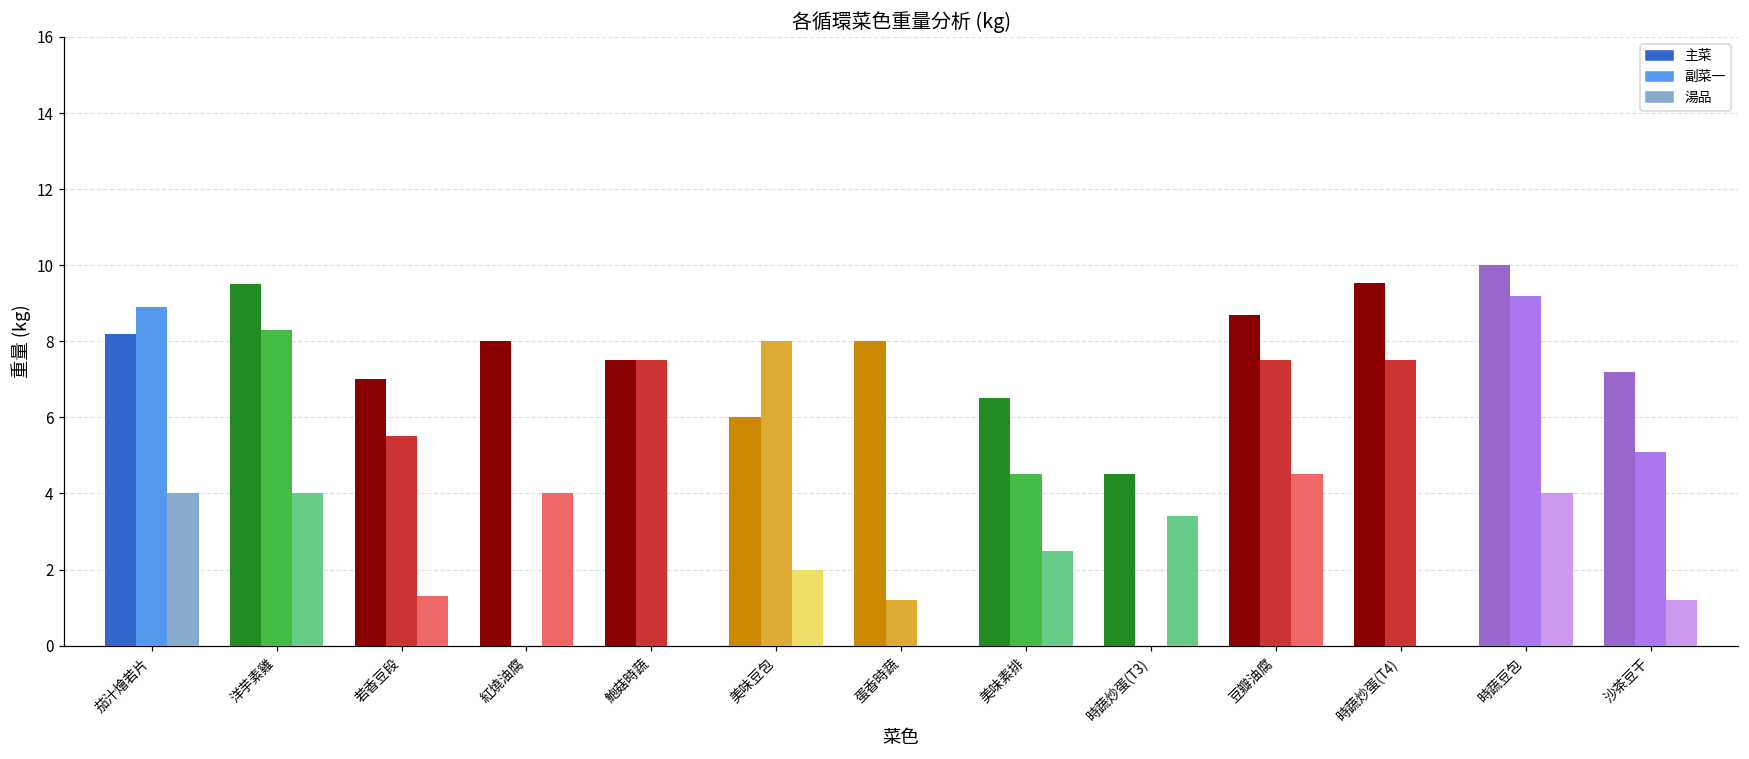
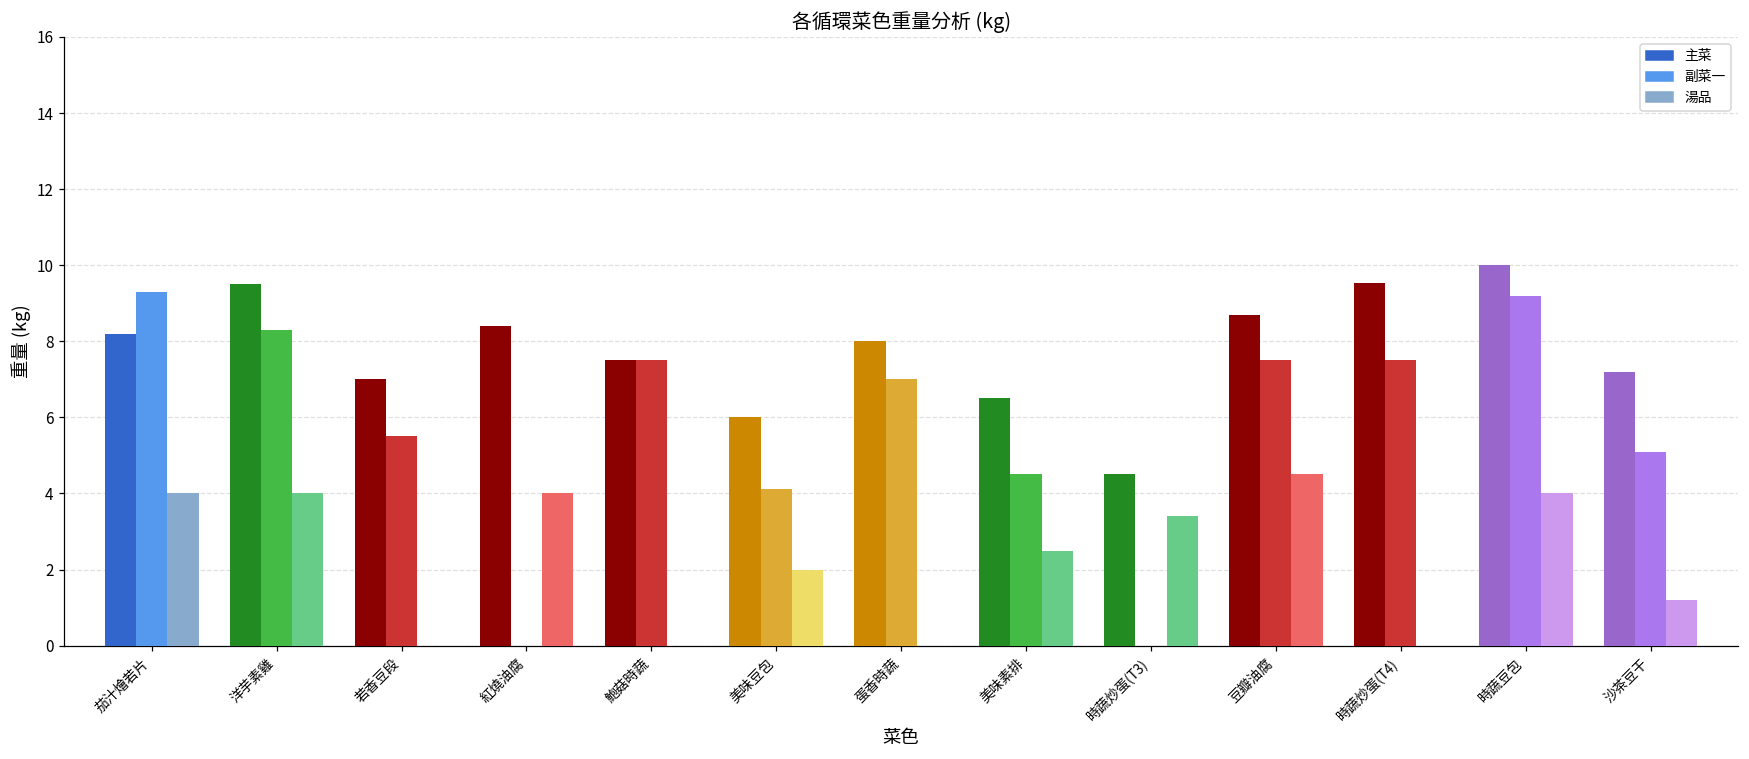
  {
    "主菜": {
      "茄汁燴若片": 8.2,
      "洋芋素雞": 9.5,
      "若香豆段": 7.0,
-     "紅燒油腐": 8.0,
+     "紅燒油腐": 8.4,
      "鮑菇時蔬": 7.5,
      "美味豆包": 6.0,
      "蛋香時蔬": 8.0,
      "美味素排": 6.5,
      "時蔬炒蛋(T3)": 4.5,
      "豆瓣油腐": 8.7,
      "時蔬炒蛋(T4)": 9.5,
      "時蔬豆包": 10.0,
      "沙茶豆干": 7.2
    },
    "副菜一": {
-     "茄汁燴若片": 8.9,
+     "茄汁燴若片": 9.3,
      "洋芋素雞": 8.3,
      "若香豆段": 5.5,
      "紅燒油腐": 0.0,
      "鮑菇時蔬": 7.5,
-     "美味豆包": 8.0,
-     "蛋香時蔬": 1.2,
+     "美味豆包": 4.1,
+     "蛋香時蔬": 7.0,
      "美味素排": 4.5,
      "時蔬炒蛋(T3)": 0.0,
      "豆瓣油腐": 7.5,
      "時蔬炒蛋(T4)": 7.5,
      "時蔬豆包": 9.2,
      "沙茶豆干": 5.1
    },
    "湯品": {
      "茄汁燴若片": 4.0,
      "洋芋素雞": 4.0,
-     "若香豆段": 1.3,
+     "若香豆段": 0.0,
      "紅燒油腐": 4.0,
      "鮑菇時蔬": 0.0,
      "美味豆包": 2.0,
      "蛋香時蔬": 0.0,
      "美味素排": 2.5,
      "時蔬炒蛋(T3)": 3.4,
      "豆瓣油腐": 4.5,
      "時蔬炒蛋(T4)": 0.0,
      "時蔬豆包": 4.0,
      "沙茶豆干": 1.2
    }
  }
